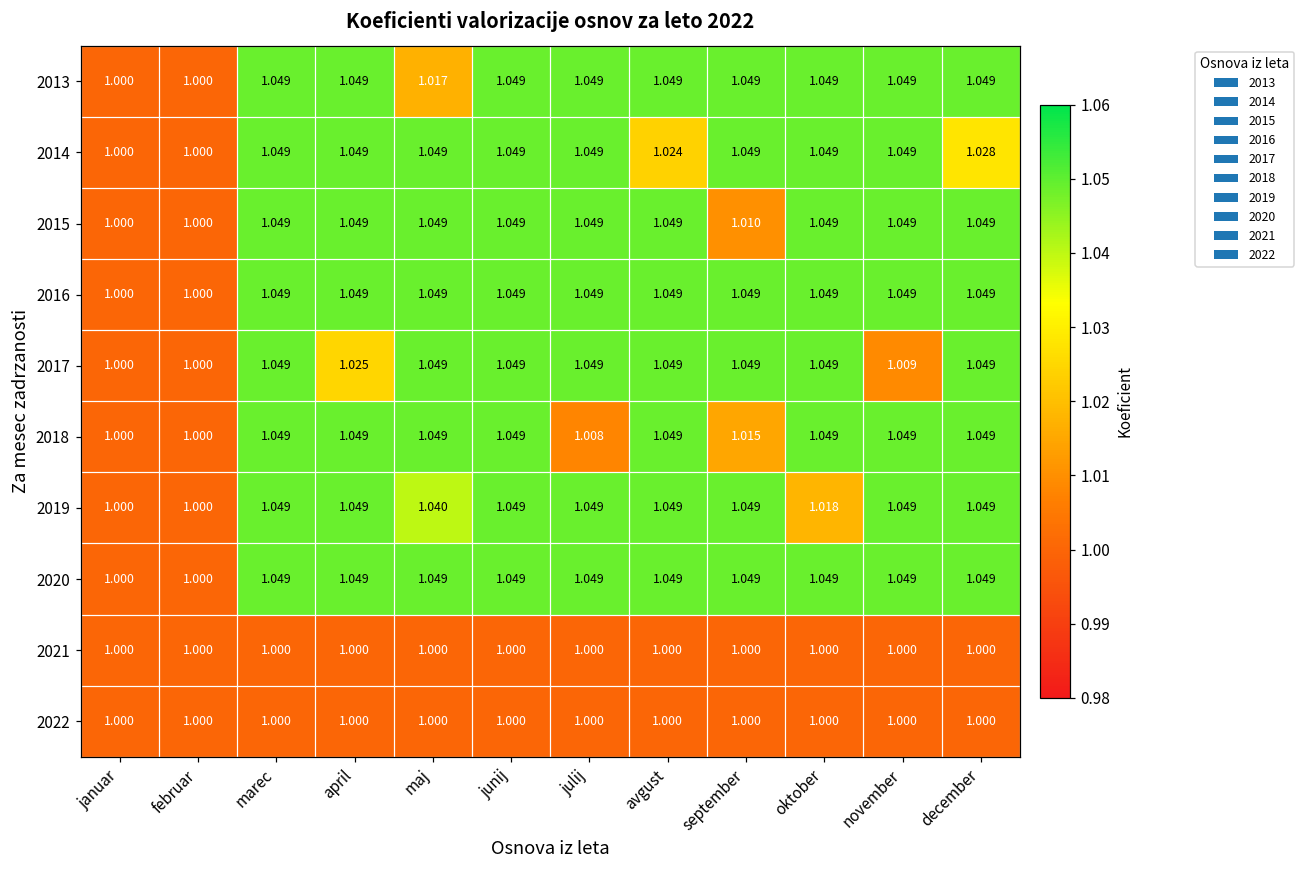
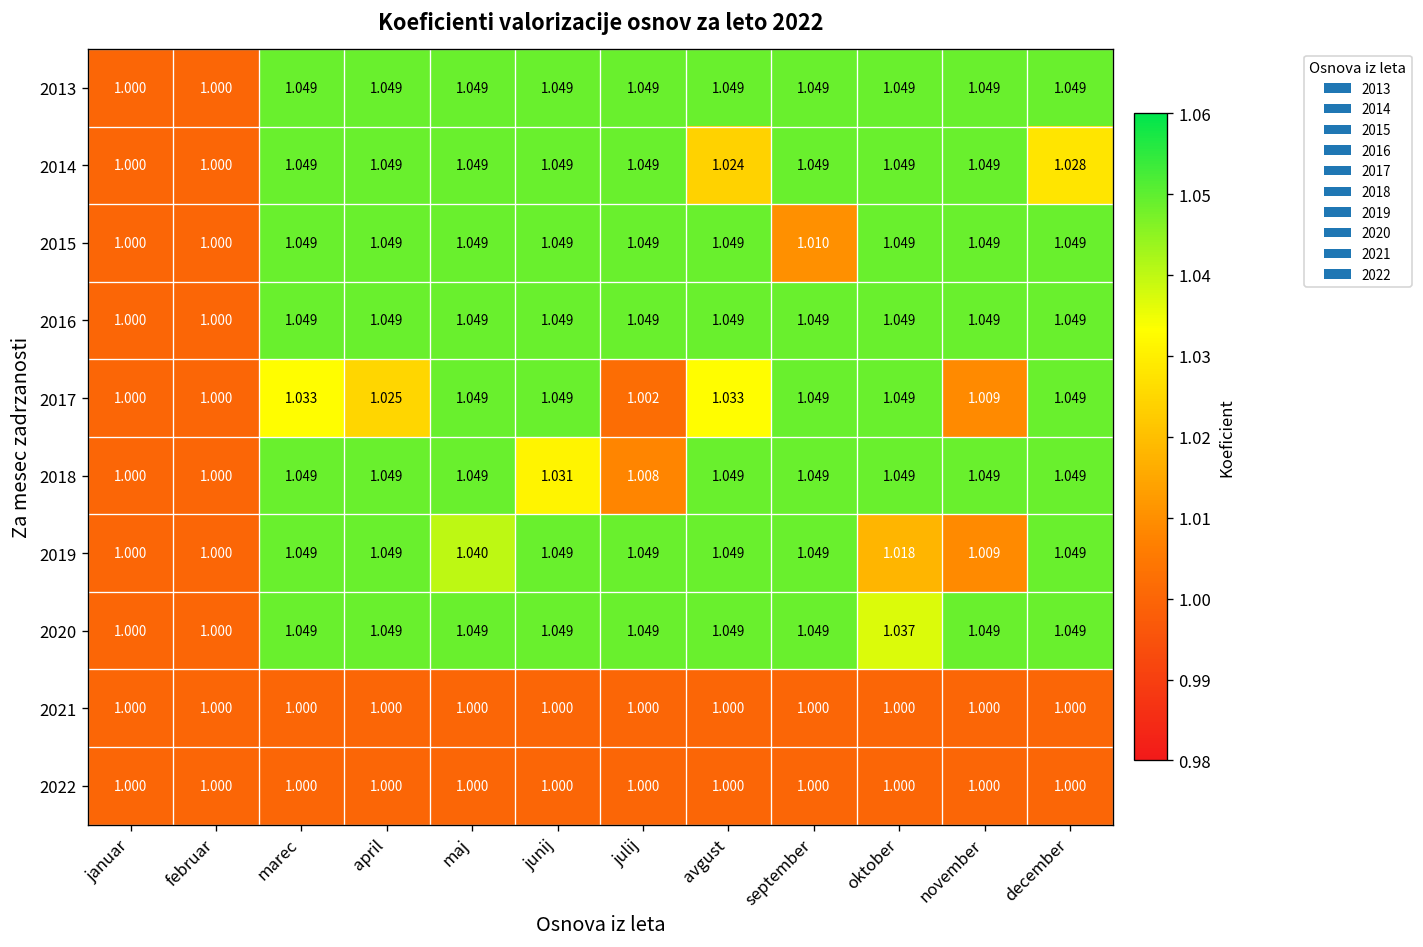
  {
    "2013": {
      "januar": 1.000,
      "februar": 1.000,
      "marec": 1.049,
      "april": 1.049,
-     "maj": 1.017,
+     "maj": 1.049,
      "junij": 1.049,
      "julij": 1.049,
      "avgust": 1.049,
      "september": 1.049,
      "oktober": 1.049,
      "november": 1.049,
      "december": 1.049
    },
    "2014": {
      "januar": 1.000,
      "februar": 1.000,
      "marec": 1.049,
      "april": 1.049,
      "maj": 1.049,
      "junij": 1.049,
      "julij": 1.049,
      "avgust": 1.024,
      "september": 1.049,
      "oktober": 1.049,
      "november": 1.049,
      "december": 1.028
    },
    "2015": {
      "januar": 1.000,
      "februar": 1.000,
      "marec": 1.049,
      "april": 1.049,
      "maj": 1.049,
      "junij": 1.049,
      "julij": 1.049,
      "avgust": 1.049,
      "september": 1.010,
      "oktober": 1.049,
      "november": 1.049,
      "december": 1.049
    },
    "2016": {
      "januar": 1.000,
      "februar": 1.000,
      "marec": 1.049,
      "april": 1.049,
      "maj": 1.049,
      "junij": 1.049,
      "julij": 1.049,
      "avgust": 1.049,
      "september": 1.049,
      "oktober": 1.049,
      "november": 1.049,
      "december": 1.049
    },
    "2017": {
      "januar": 1.000,
      "februar": 1.000,
-     "marec": 1.049,
+     "marec": 1.033,
      "april": 1.025,
      "maj": 1.049,
      "junij": 1.049,
-     "julij": 1.049,
-     "avgust": 1.049,
+     "julij": 1.002,
+     "avgust": 1.033,
      "september": 1.049,
      "oktober": 1.049,
      "november": 1.009,
      "december": 1.049
    },
    "2018": {
      "januar": 1.000,
      "februar": 1.000,
      "marec": 1.049,
      "april": 1.049,
      "maj": 1.049,
-     "junij": 1.049,
+     "junij": 1.031,
      "julij": 1.008,
      "avgust": 1.049,
-     "september": 1.015,
+     "september": 1.049,
      "oktober": 1.049,
      "november": 1.049,
      "december": 1.049
    },
    "2019": {
      "januar": 1.000,
      "februar": 1.000,
      "marec": 1.049,
      "april": 1.049,
      "maj": 1.040,
      "junij": 1.049,
      "julij": 1.049,
      "avgust": 1.049,
      "september": 1.049,
      "oktober": 1.018,
-     "november": 1.049,
+     "november": 1.009,
      "december": 1.049
    },
    "2020": {
      "januar": 1.000,
      "februar": 1.000,
      "marec": 1.049,
      "april": 1.049,
      "maj": 1.049,
      "junij": 1.049,
      "julij": 1.049,
      "avgust": 1.049,
      "september": 1.049,
-     "oktober": 1.049,
+     "oktober": 1.037,
      "november": 1.049,
      "december": 1.049
    },
    "2021": {
      "januar": 1.000,
      "februar": 1.000,
      "marec": 1.000,
      "april": 1.000,
      "maj": 1.000,
      "junij": 1.000,
      "julij": 1.000,
      "avgust": 1.000,
      "september": 1.000,
      "oktober": 1.000,
      "november": 1.000,
      "december": 1.000
    },
    "2022": {
      "januar": 1.000,
      "februar": 1.000,
      "marec": 1.000,
      "april": 1.000,
      "maj": 1.000,
      "junij": 1.000,
      "julij": 1.000,
      "avgust": 1.000,
      "september": 1.000,
      "oktober": 1.000,
      "november": 1.000,
      "december": 1.000
    }
  }
